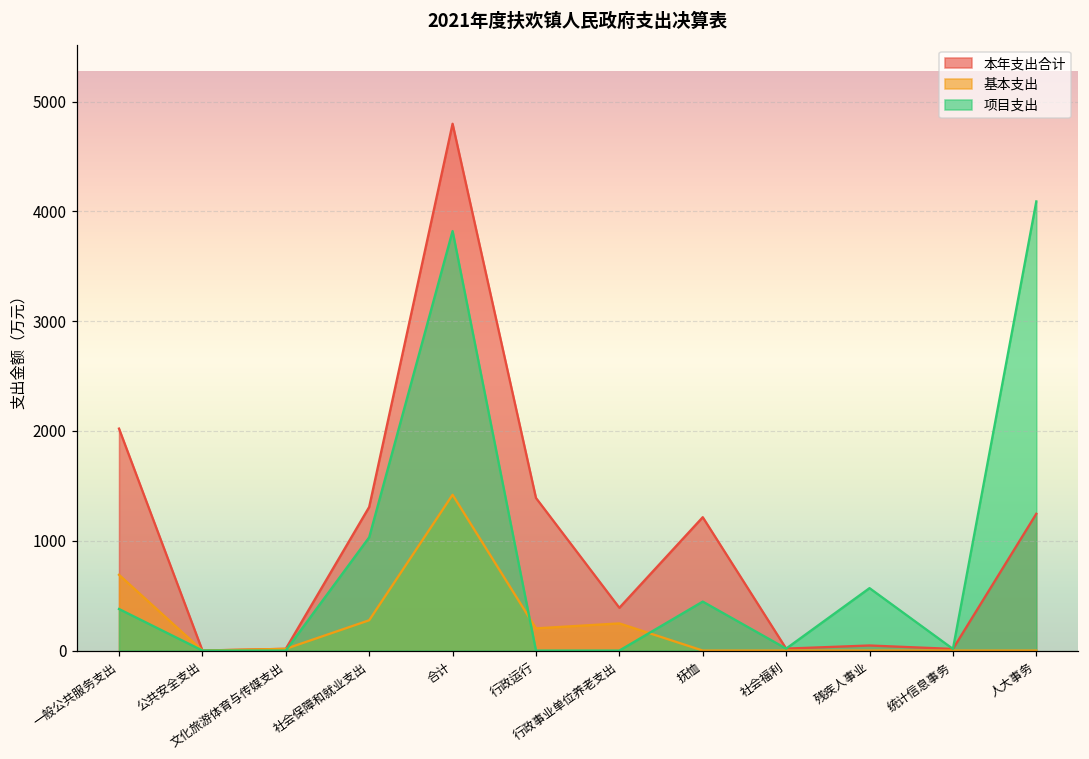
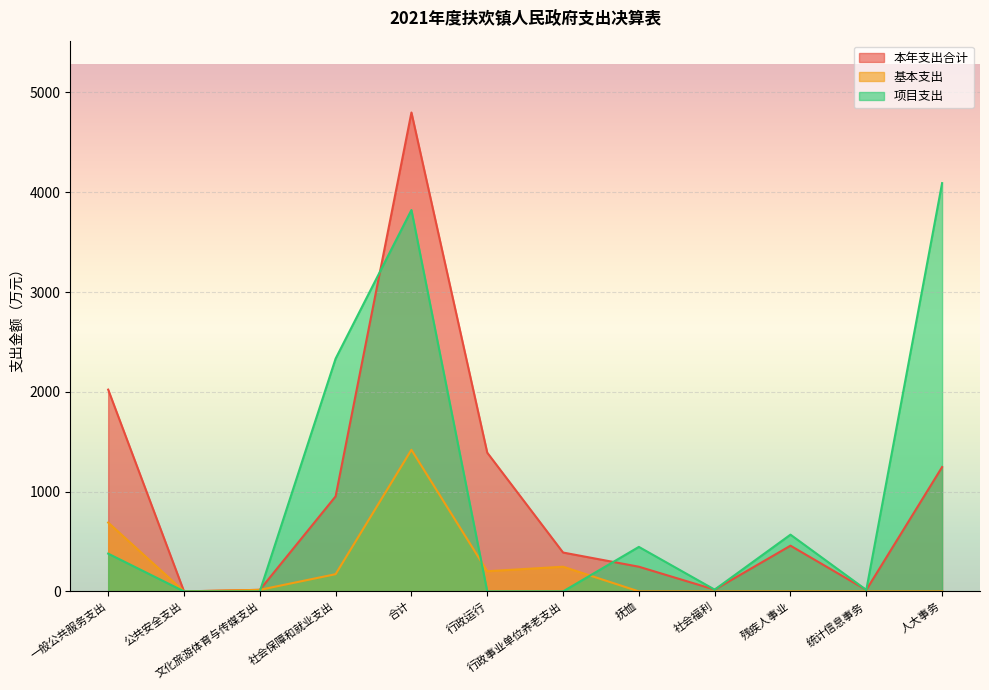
  {
    "本年支出合计": {
      "一般公共服务支出": 2000,
-     "社会保障和就业支出": 1300,
+     "社会保障和就业支出": 1000,
      "合计": 4800,
      "行政运行": 1400,
      "行政事业单位养老支出": 400,
-     "抚恤": 1200,
-     "残疾人事业": 0,
+     "抚恤": 200,
+     "残疾人事业": 500,
      "人大事务": 1200
    },
    "基本支出": {
      "一般公共服务支出": 700,
-     "社会保障和就业支出": 300,
+     "社会保障和就业支出": 200,
      "合计": 1400,
      "行政运行": 200,
      "行政事业单位养老支出": 200,
      "抚恤": 0,
      "残疾人事业": 0,
      "人大事务": 0
    },
    "项目支出": {
      "一般公共服务支出": 400,
-     "社会保障和就业支出": 1000,
+     "社会保障和就业支出": 2300,
      "合计": 3800,
      "行政运行": 0,
      "行政事业单位养老支出": 0,
      "抚恤": 400,
      "残疾人事业": 600,
      "人大事务": 4100
    }
  }
